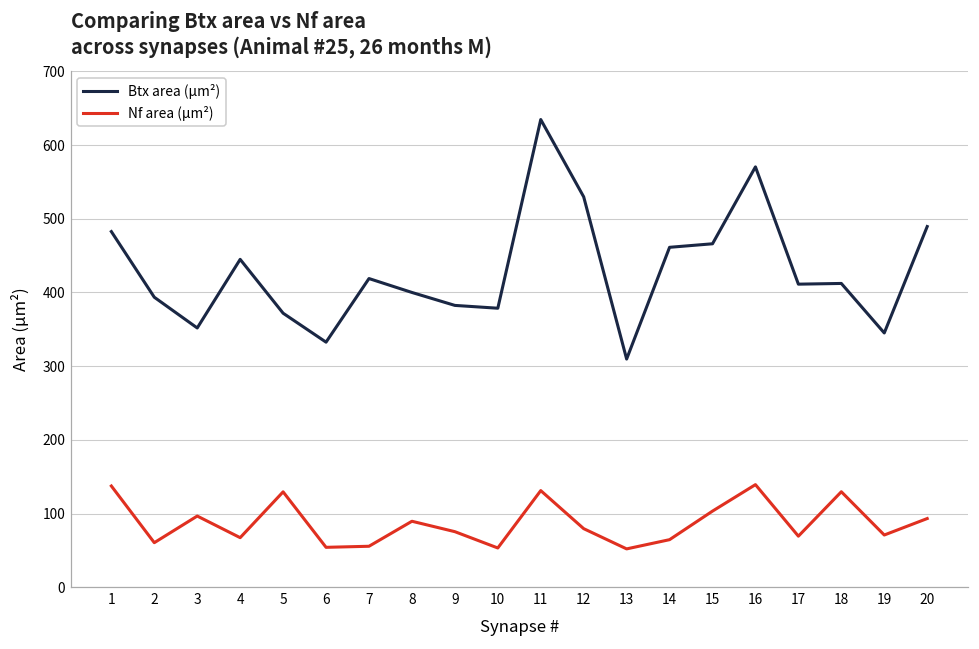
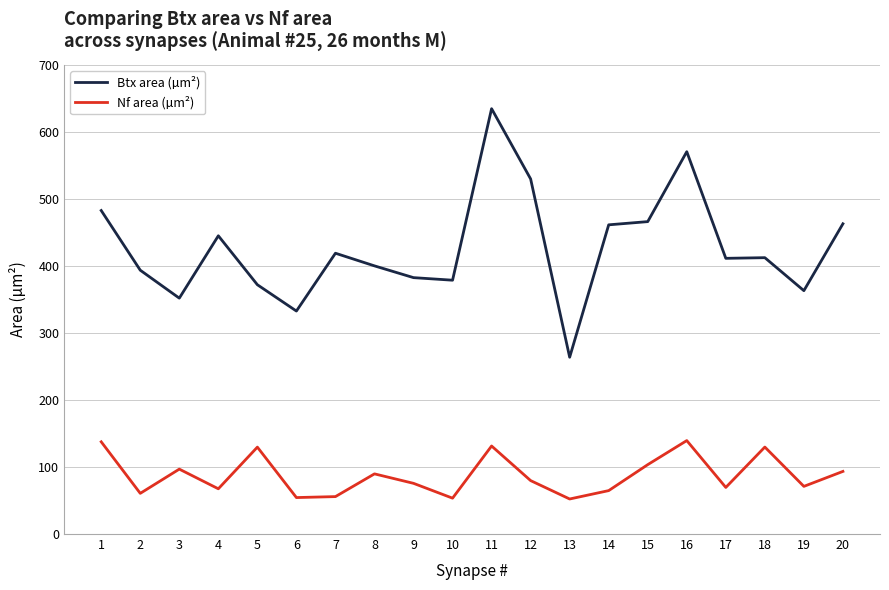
  {
    "Btx area (µm²)": {
      "1": 480,
      "2": 390,
      "3": 350,
      "4": 440,
      "5": 370,
      "6": 330,
      "7": 420,
      "8": 400,
      "9": 380,
      "10": 380,
      "11": 630,
      "12": 530,
-     "13": 310,
+     "13": 260,
      "14": 460,
      "15": 470,
      "16": 570,
      "17": 410,
      "18": 410,
-     "19": 350,
-     "20": 490
+     "19": 360,
+     "20": 460
    },
    "Nf area (µm²)": {
      "1": 140,
      "2": 60,
      "3": 100,
      "4": 70,
      "5": 130,
      "6": 50,
      "7": 60,
      "8": 90,
      "9": 80,
      "10": 50,
      "11": 130,
      "12": 80,
      "13": 50,
      "14": 60,
      "15": 100,
      "16": 140,
      "17": 70,
      "18": 130,
      "19": 70,
      "20": 90
    }
  }
